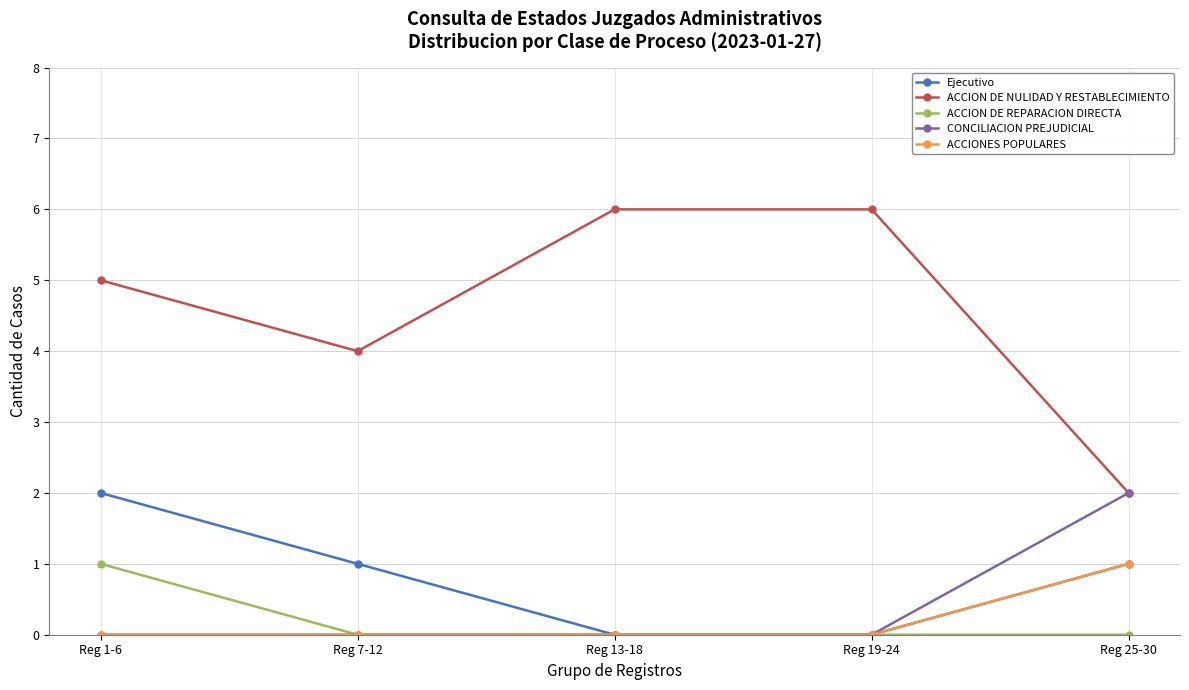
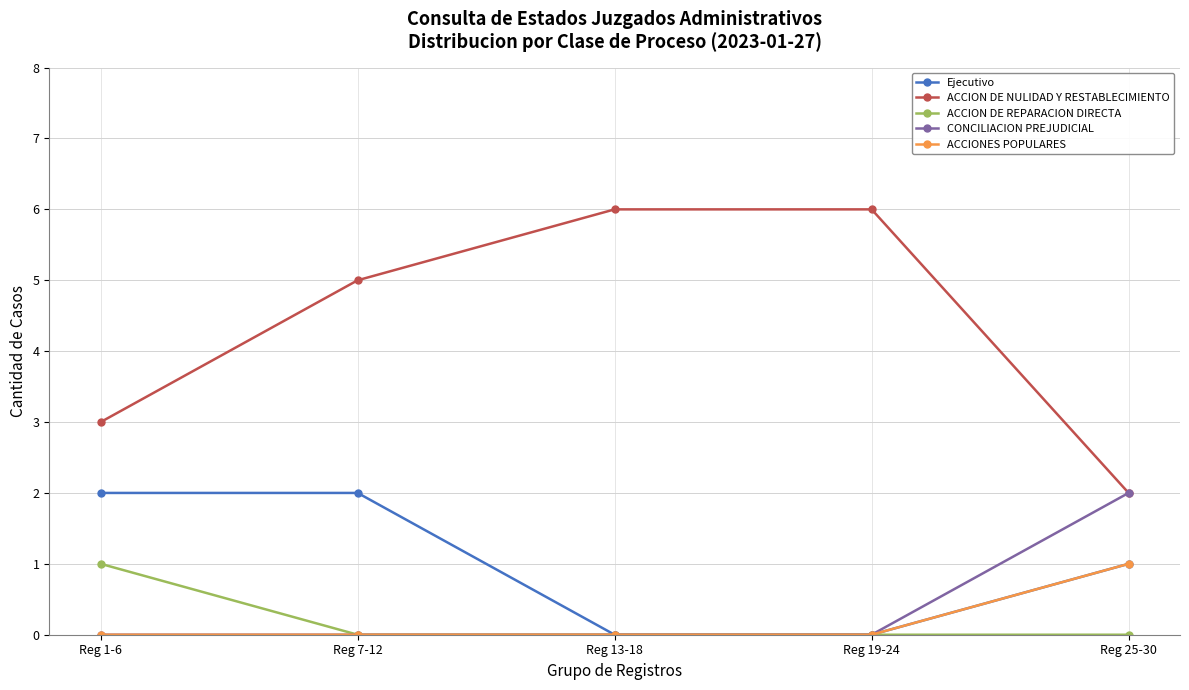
  {
    "Ejecutivo": {
      "Reg 1-6": 2,
-     "Reg 7-12": 1
+     "Reg 7-12": 2
    },
    "ACCION DE NULIDAD Y RESTABLECIMIENTO": {
-     "Reg 1-6": 5,
-     "Reg 7-12": 4,
+     "Reg 1-6": 3,
+     "Reg 7-12": 5,
      "Reg 13-18": 6,
      "Reg 19-24": 6
    },
    "ACCION DE REPARACION DIRECTA": {
      "Reg 1-6": 1,
      "Reg 25-30": 0
    }
  }
